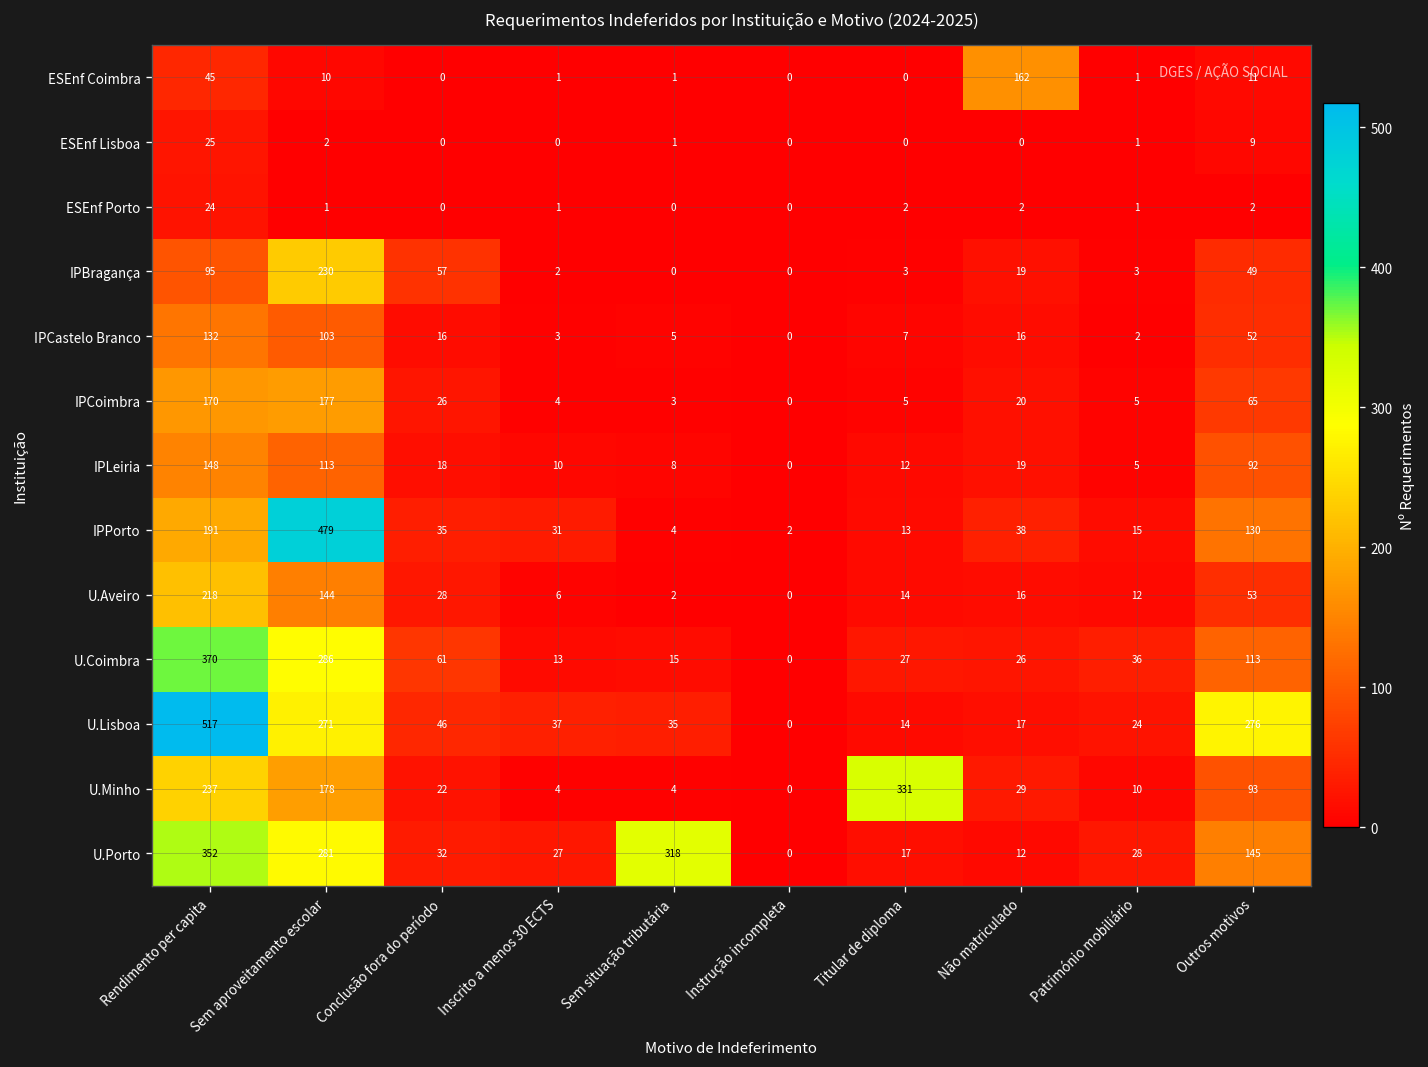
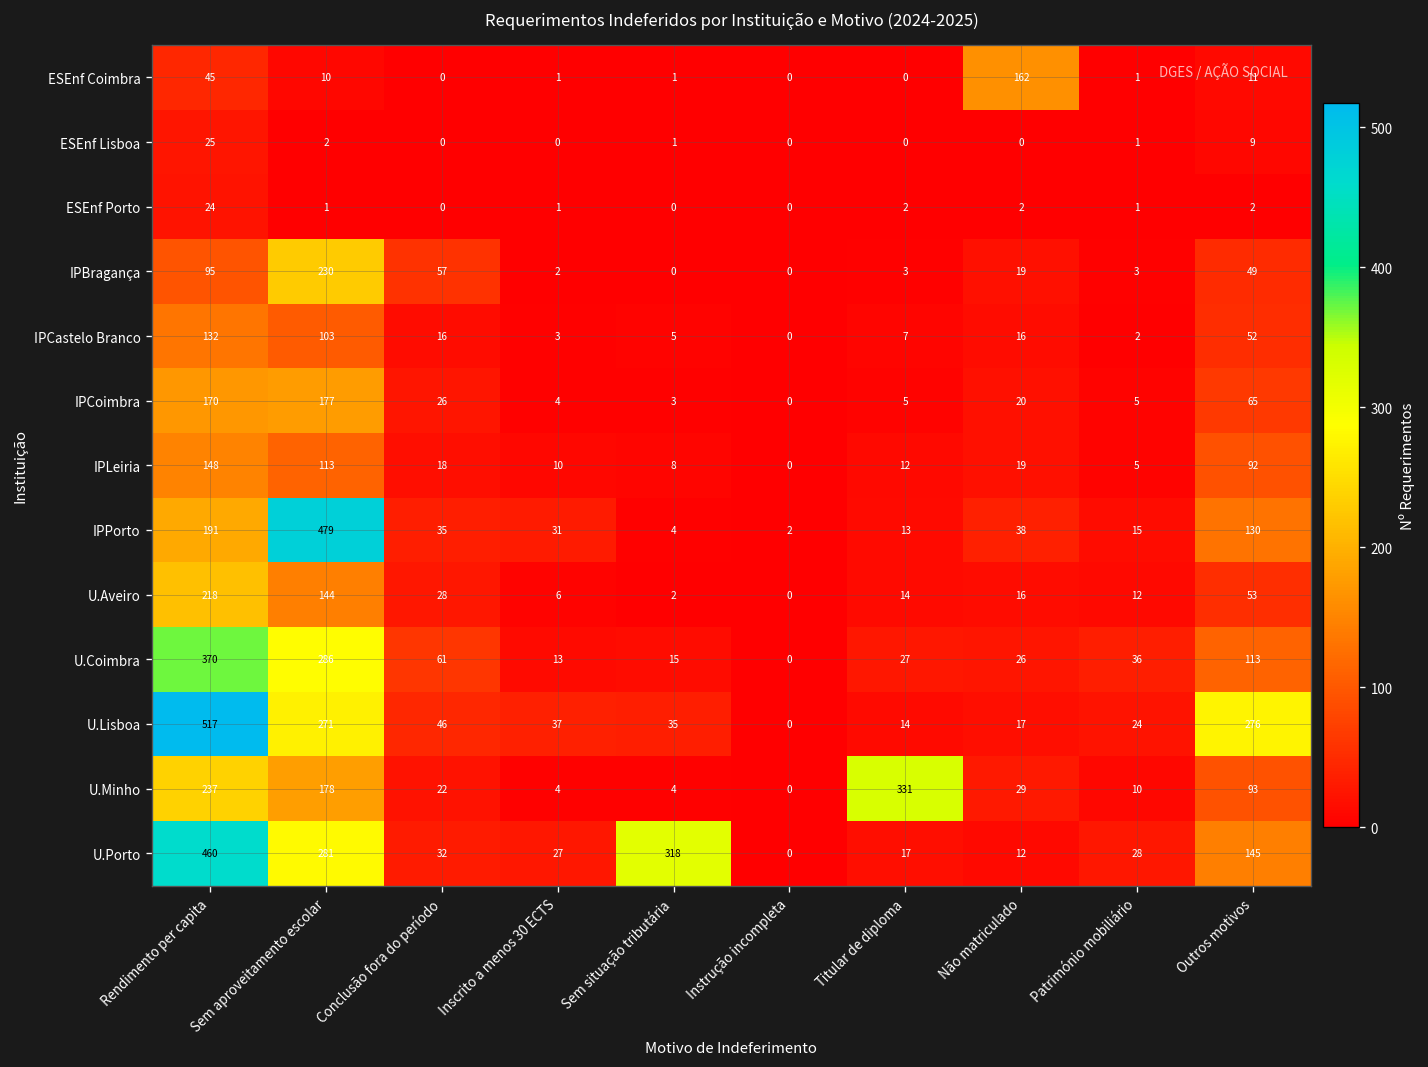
  {
    "ESEnf Coimbra": {
      "Rendimento per capita": 45,
      "Sem aproveitamento escolar": 10,
      "Conclusão fora do período": 0,
      "Inscrito a menos 30 ECTS": 1,
      "Sem situação tributária": 1,
      "Instrução incompleta": 0,
      "Titular de diploma": 0,
      "Não matriculado": 162,
      "Património mobiliário": 1
    },
    "ESEnf Lisboa": {
      "Rendimento per capita": 25,
      "Sem aproveitamento escolar": 2,
      "Conclusão fora do período": 0,
      "Inscrito a menos 30 ECTS": 0,
      "Sem situação tributária": 1,
      "Instrução incompleta": 0,
      "Titular de diploma": 0,
      "Não matriculado": 0,
      "Património mobiliário": 1,
      "Outros motivos": 9
    },
    "ESEnf Porto": {
      "Rendimento per capita": 24,
      "Sem aproveitamento escolar": 1,
      "Conclusão fora do período": 0,
      "Inscrito a menos 30 ECTS": 1,
      "Sem situação tributária": 0,
      "Instrução incompleta": 0,
      "Titular de diploma": 2,
      "Não matriculado": 2,
      "Património mobiliário": 1,
      "Outros motivos": 2
    },
    "IPBragança": {
      "Rendimento per capita": 95,
      "Sem aproveitamento escolar": 230,
      "Conclusão fora do período": 57,
      "Inscrito a menos 30 ECTS": 2,
      "Sem situação tributária": 0,
      "Instrução incompleta": 0,
      "Titular de diploma": 3,
      "Não matriculado": 19,
      "Património mobiliário": 3,
      "Outros motivos": 49
    },
    "IPCastelo Branco": {
      "Rendimento per capita": 132,
      "Sem aproveitamento escolar": 103,
      "Conclusão fora do período": 16,
      "Inscrito a menos 30 ECTS": 3,
      "Sem situação tributária": 5,
      "Instrução incompleta": 0,
      "Titular de diploma": 7,
      "Não matriculado": 16,
      "Património mobiliário": 2,
      "Outros motivos": 52
    },
    "IPCoimbra": {
      "Rendimento per capita": 170,
      "Sem aproveitamento escolar": 177,
      "Conclusão fora do período": 26,
      "Inscrito a menos 30 ECTS": 4,
      "Sem situação tributária": 3,
      "Instrução incompleta": 0,
      "Titular de diploma": 5,
      "Não matriculado": 20,
      "Património mobiliário": 5,
      "Outros motivos": 65
    },
    "IPLeiria": {
      "Rendimento per capita": 148,
      "Sem aproveitamento escolar": 113,
      "Conclusão fora do período": 18,
      "Inscrito a menos 30 ECTS": 10,
      "Sem situação tributária": 8,
      "Instrução incompleta": 0,
      "Titular de diploma": 12,
      "Não matriculado": 19,
      "Património mobiliário": 5,
      "Outros motivos": 92
    },
    "IPPorto": {
      "Rendimento per capita": 191,
      "Sem aproveitamento escolar": 479,
      "Conclusão fora do período": 35,
      "Inscrito a menos 30 ECTS": 31,
      "Sem situação tributária": 4,
      "Instrução incompleta": 2,
      "Titular de diploma": 13,
      "Não matriculado": 38,
      "Património mobiliário": 15,
      "Outros motivos": 130
    },
    "U.Aveiro": {
      "Rendimento per capita": 218,
      "Sem aproveitamento escolar": 144,
      "Conclusão fora do período": 28,
      "Inscrito a menos 30 ECTS": 6,
      "Sem situação tributária": 2,
      "Instrução incompleta": 0,
      "Titular de diploma": 14,
      "Não matriculado": 16,
      "Património mobiliário": 12,
      "Outros motivos": 53
    },
    "U.Coimbra": {
      "Rendimento per capita": 370,
      "Sem aproveitamento escolar": 286,
      "Conclusão fora do período": 61,
      "Inscrito a menos 30 ECTS": 13,
      "Sem situação tributária": 15,
      "Instrução incompleta": 0,
      "Titular de diploma": 27,
      "Não matriculado": 26,
      "Património mobiliário": 36,
      "Outros motivos": 113
    },
    "U.Lisboa": {
      "Rendimento per capita": 517,
      "Sem aproveitamento escolar": 271,
      "Conclusão fora do período": 46,
      "Inscrito a menos 30 ECTS": 37,
      "Sem situação tributária": 35,
      "Instrução incompleta": 0,
      "Titular de diploma": 14,
      "Não matriculado": 17,
      "Património mobiliário": 24,
      "Outros motivos": 276
    },
    "U.Minho": {
      "Rendimento per capita": 237,
      "Sem aproveitamento escolar": 178,
      "Conclusão fora do período": 22,
      "Inscrito a menos 30 ECTS": 4,
      "Sem situação tributária": 4,
      "Instrução incompleta": 0,
      "Titular de diploma": 331,
      "Não matriculado": 29,
      "Património mobiliário": 10,
      "Outros motivos": 93
    },
    "U.Porto": {
-     "Rendimento per capita": 352,
+     "Rendimento per capita": 460,
      "Sem aproveitamento escolar": 281,
      "Conclusão fora do período": 32,
      "Inscrito a menos 30 ECTS": 27,
      "Sem situação tributária": 318,
      "Instrução incompleta": 0,
      "Titular de diploma": 17,
      "Não matriculado": 12,
      "Património mobiliário": 28,
      "Outros motivos": 145
    }
  }
